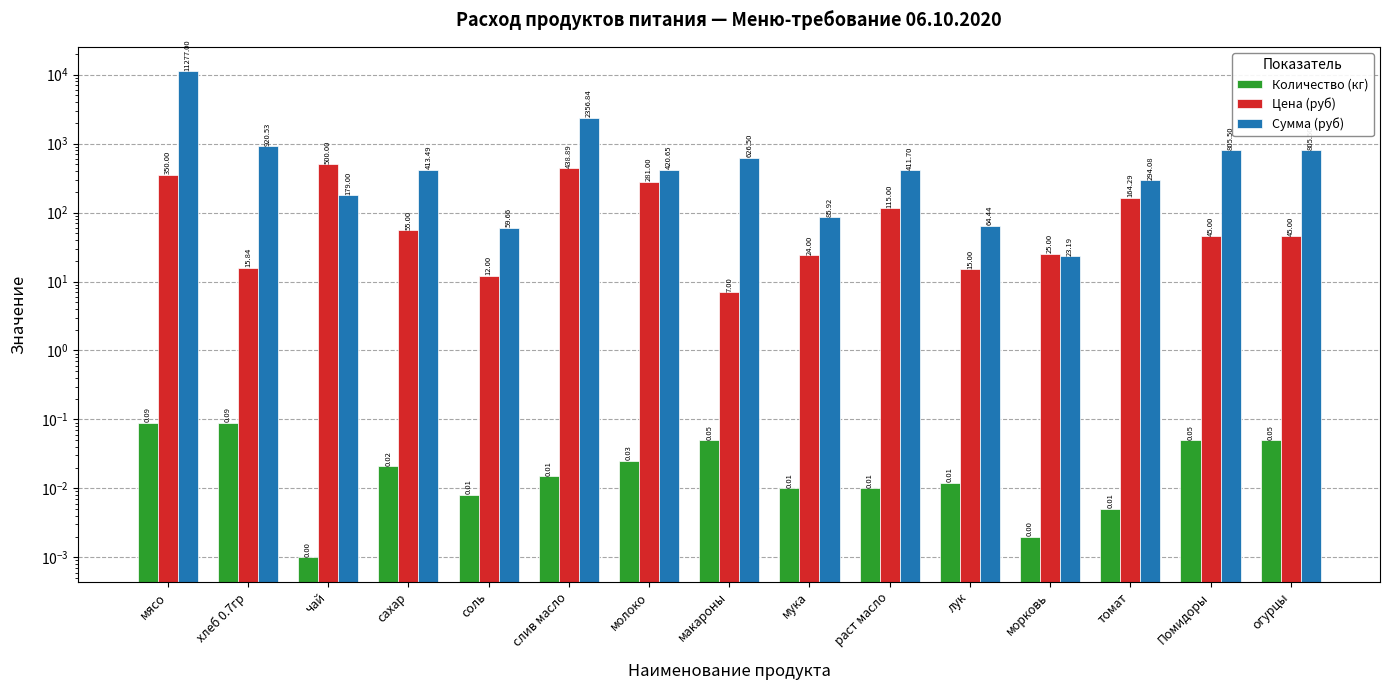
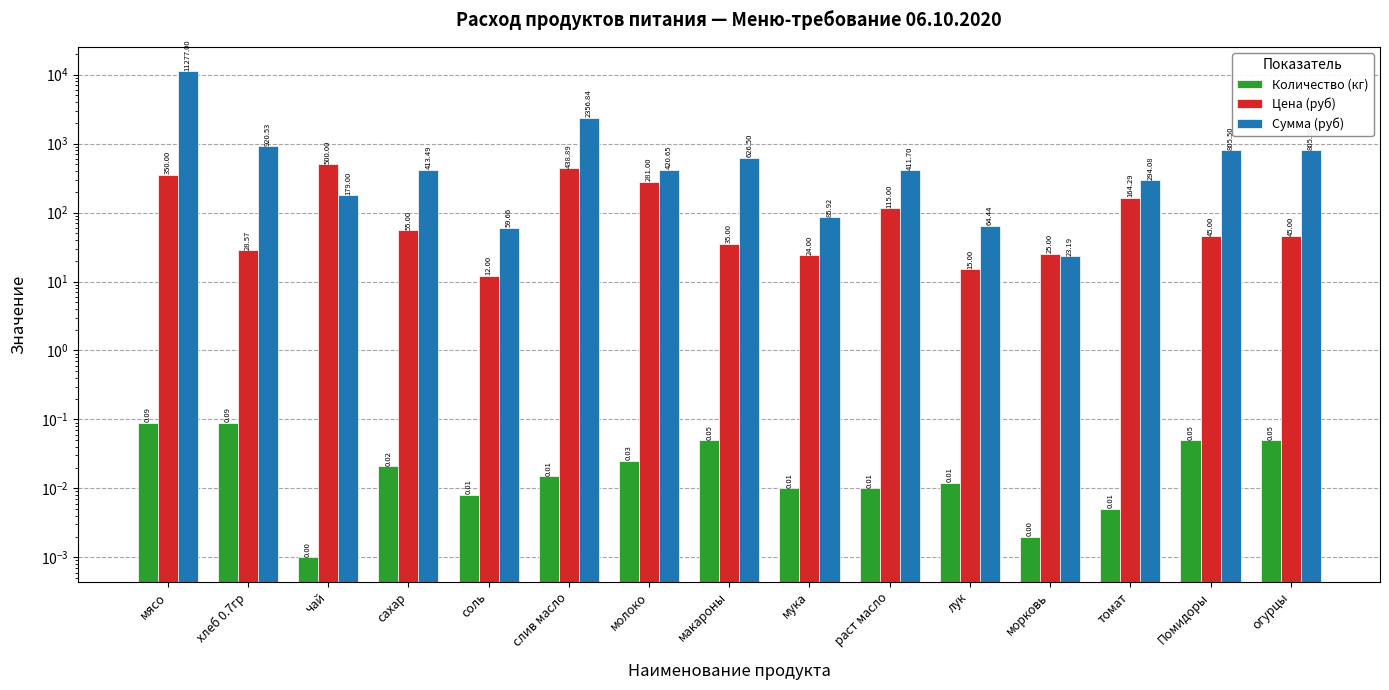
  {
    "Количество (кг)": {
      "мясо": 0.09,
      "хлеб 0.7гр": 0.09,
      "чай": 0.00,
      "сахар": 0.02,
      "соль": 0.01,
      "слив масло": 0.01,
      "молоко": 0.03,
      "макароны": 0.05,
      "мука": 0.01,
      "раст масло": 0.01,
      "лук": 0.01,
      "морковь": 0.00,
      "томат": 0.01,
      "Помидоры": 0.05,
      "огурцы": 0.05
    },
    "Цена (руб)": {
      "мясо": 350.00,
-     "хлеб 0.7гр": 15.84,
+     "хлеб 0.7гр": 28.57,
      "чай": 500.00,
      "сахар": 55.00,
      "соль": 12.00,
      "слив масло": 438.89,
      "молоко": 281.00,
-     "макароны": 7.00,
+     "макароны": 35.00,
      "мука": 24.00,
      "раст масло": 115.00,
      "лук": 15.00,
      "морковь": 25.00,
      "томат": 164.29,
      "Помидоры": 45.00,
      "огурцы": 45.00
    },
    "Сумма (руб)": {
      "мясо": 11277.00,
      "хлеб 0.7гр": 920.53,
      "чай": 179.00,
      "сахар": 413.49,
      "соль": 59.66,
      "слив масло": 2356.84,
      "молоко": 420.65,
      "макароны": 626.50,
      "мука": 85.92,
      "раст масло": 411.70,
      "лук": 64.44,
      "морковь": 23.19,
      "томат": 294.08
    }
  }
